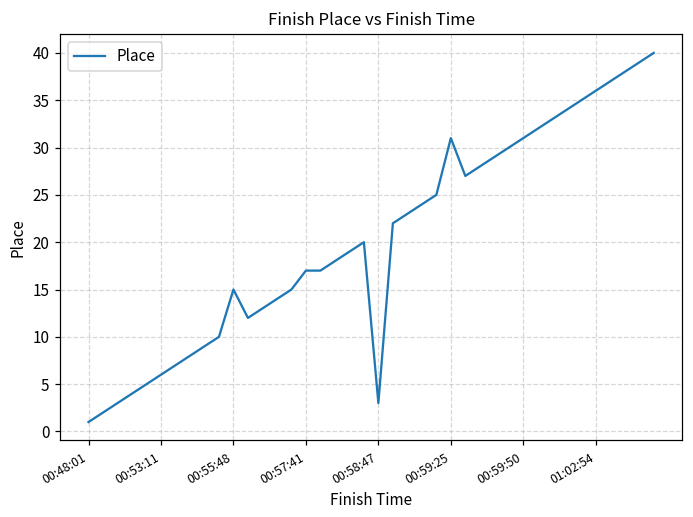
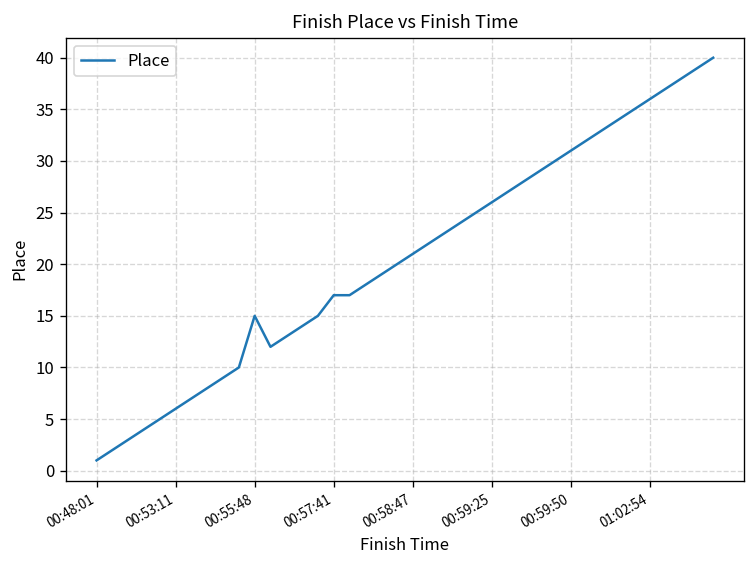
  {
    "00:48:01": 1,
    "00:53:11": 6,
    "00:55:48": 15,
    "00:57:41": 17,
-   "00:58:47": 3,
-   "00:59:25": 31,
+   "00:58:47": 21,
+   "00:59:25": 26,
    "01:02:54": 36
  }
